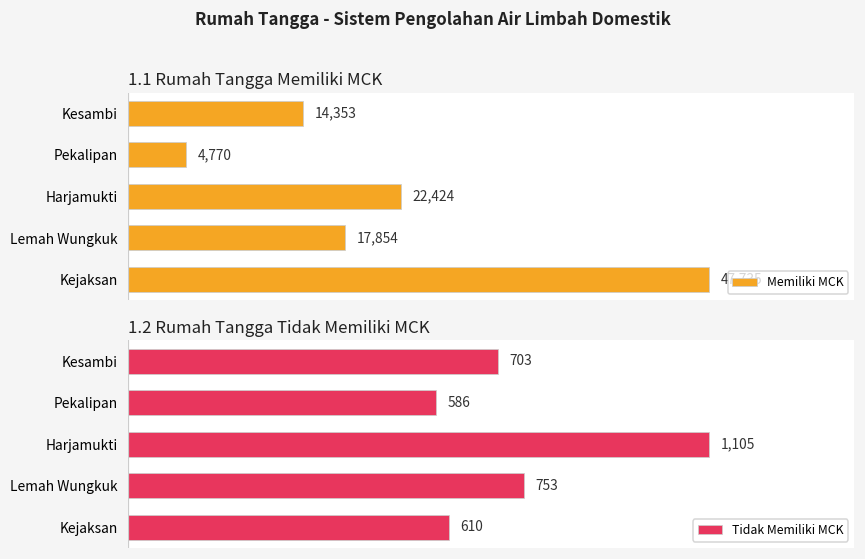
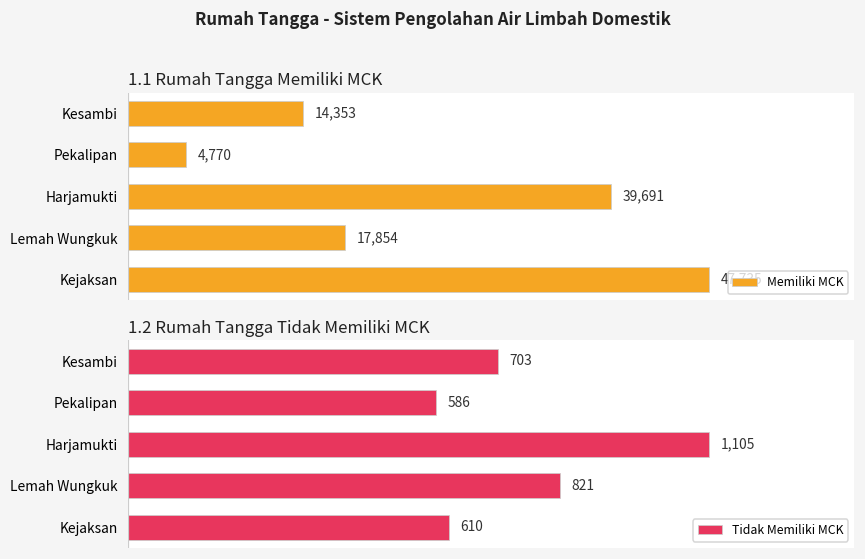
  {
    "1.1 Rumah Tangga Memiliki MCK": {
      "Kesambi": "14,353",
      "Pekalipan": "4,770",
-     "Harjamukti": "22,424",
+     "Harjamukti": "39,691",
      "Lemah Wungkuk": "17,854"
    },
    "1.2 Rumah Tangga Tidak Memiliki MCK": {
      "Kesambi": "703",
      "Pekalipan": "586",
      "Harjamukti": "1,105",
-     "Lemah Wungkuk": "753",
+     "Lemah Wungkuk": "821",
      "Kejaksan": "610"
    }
  }
